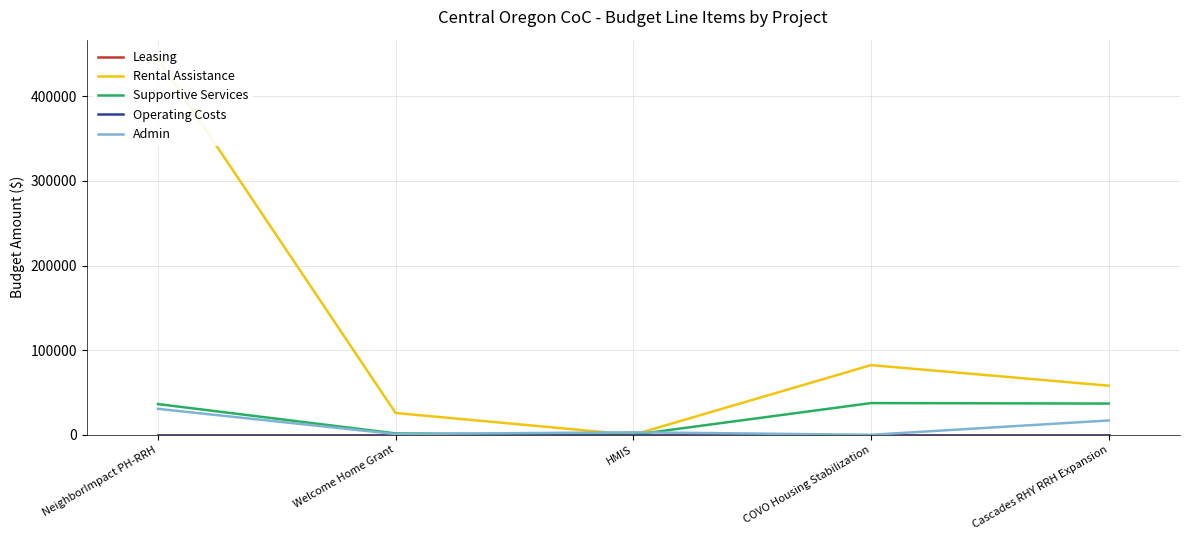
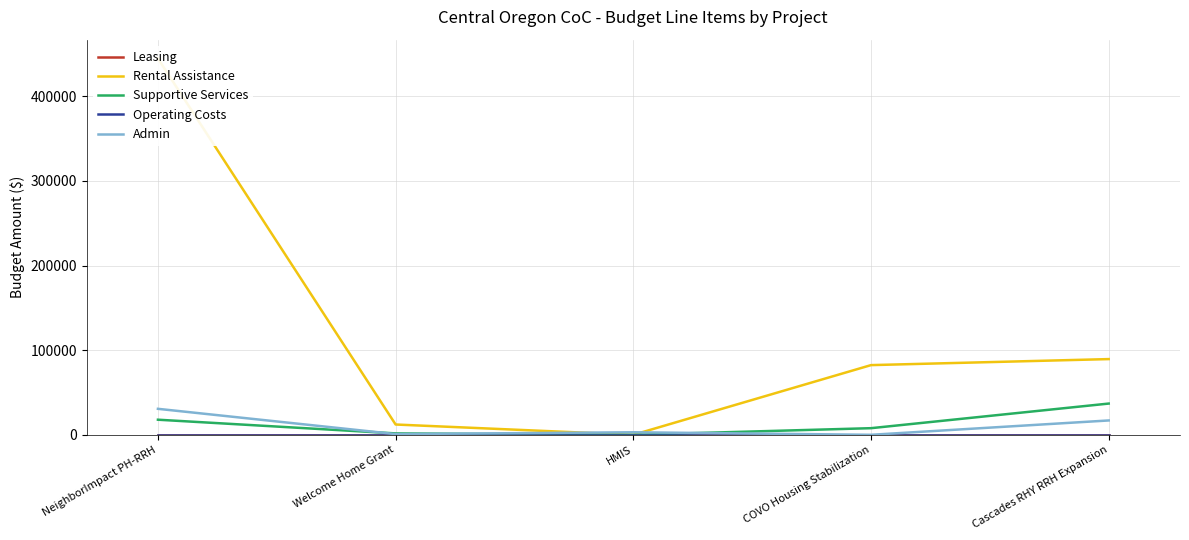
  {
    "Operating Costs": {
      "NeighborImpact PH-RRH": 0,
      "Cascades RHY RRH Expansion": 0
    },
    "Rental Assistance": {
-     "Welcome Home Grant": 30000,
+     "Welcome Home Grant": 10000,
      "COVO Housing Stabilization": 80000,
-     "Cascades RHY RRH Expansion": 60000
+     "Cascades RHY RRH Expansion": 90000
    },
    "Supportive Services": {
-     "NeighborImpact PH-RRH": 40000,
-     "COVO Housing Stabilization": 40000,
+     "NeighborImpact PH-RRH": 20000,
+     "COVO Housing Stabilization": 10000,
      "Cascades RHY RRH Expansion": 40000
    },
    "Admin": {
      "NeighborImpact PH-RRH": 30000,
      "Cascades RHY RRH Expansion": 20000
    }
  }
